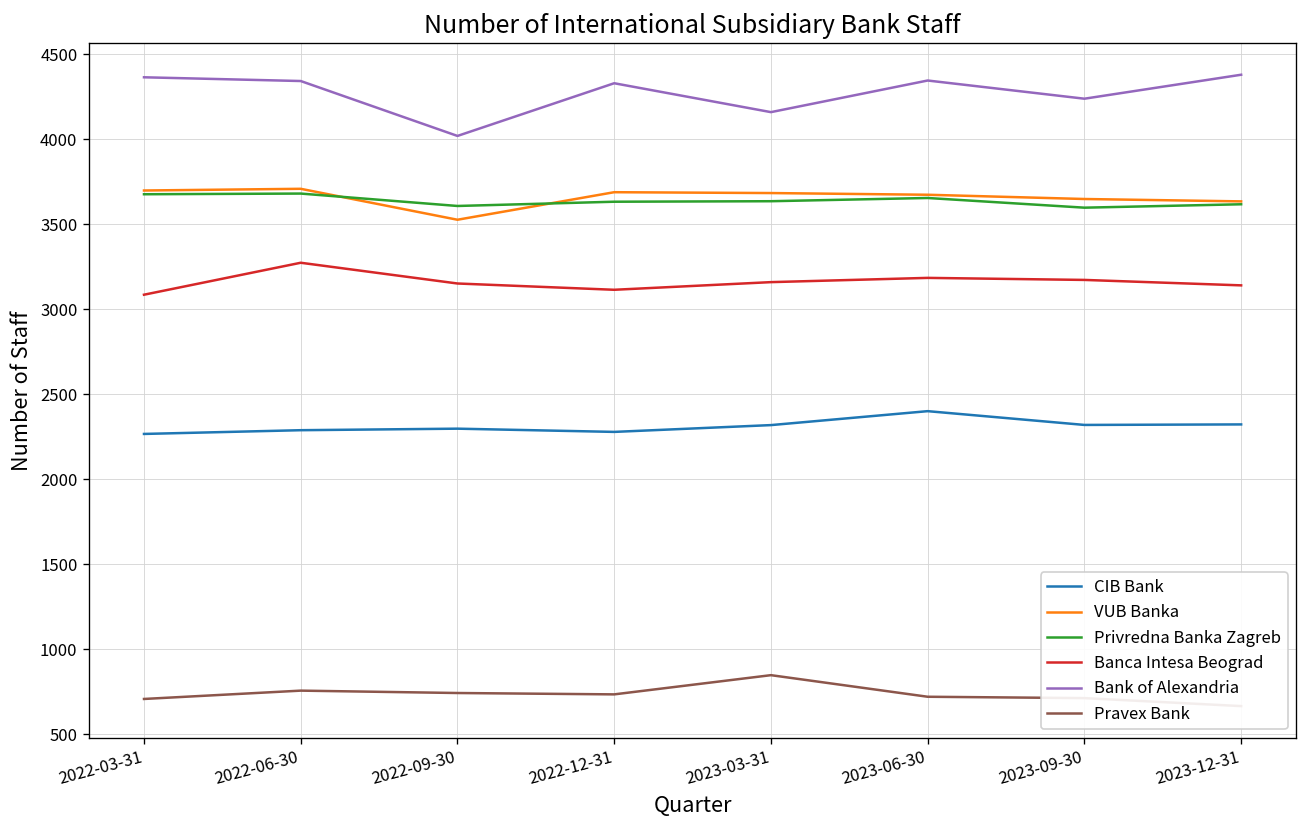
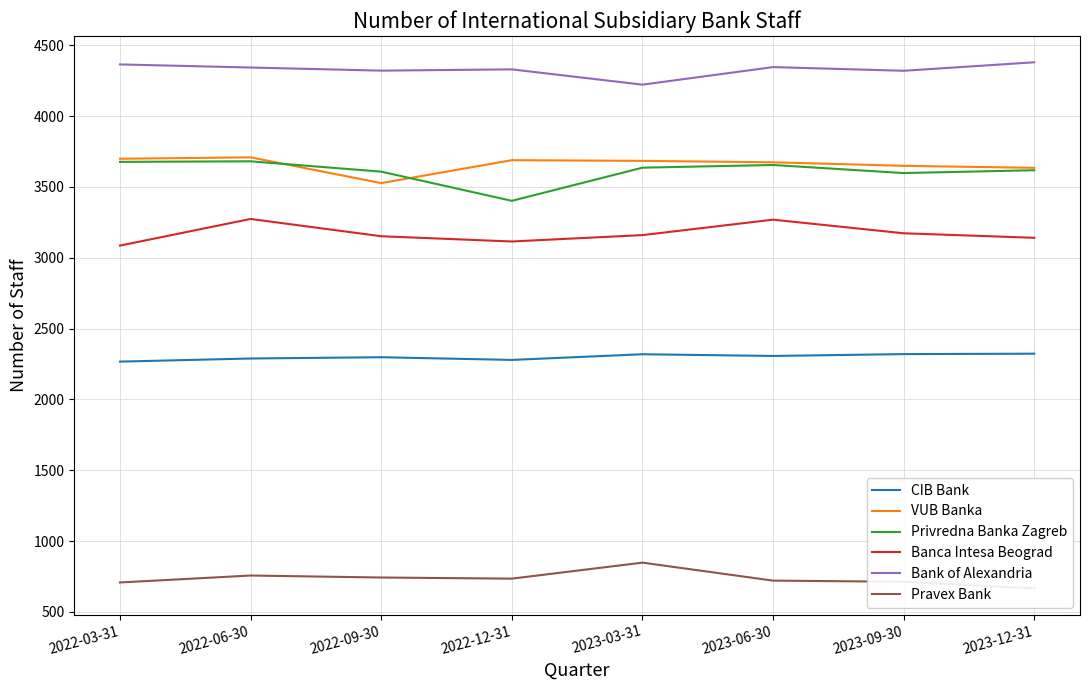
  {
    "CIB Bank": {
      "2022-03-31": 2270,
      "2022-06-30": 2290,
      "2022-09-30": 2300,
      "2022-12-31": 2280,
      "2023-03-31": 2320,
-     "2023-06-30": 2400,
+     "2023-06-30": 2310,
      "2023-09-30": 2320,
      "2023-12-31": 2320
    },
    "VUB Banka": {
      "2022-03-31": 3700,
      "2022-06-30": 3710,
      "2022-09-30": 3530,
      "2022-12-31": 3690,
      "2023-03-31": 3680,
      "2023-06-30": 3670,
      "2023-09-30": 3650
    },
    "Privredna Banka Zagreb": {
      "2022-03-31": 3680,
      "2022-06-30": 3680,
      "2022-09-30": 3610,
-     "2022-12-31": 3630,
+     "2022-12-31": 3400,
      "2023-03-31": 3640,
      "2023-06-30": 3660,
      "2023-09-30": 3600
    },
    "Banca Intesa Beograd": {
      "2022-03-31": 3090,
      "2022-06-30": 3270,
      "2022-09-30": 3150,
      "2022-12-31": 3120,
      "2023-03-31": 3160,
-     "2023-06-30": 3190,
+     "2023-06-30": 3270,
      "2023-09-30": 3170,
      "2023-12-31": 3140
    },
    "Bank of Alexandria": {
      "2022-03-31": 4370,
      "2022-06-30": 4340,
-     "2022-09-30": 4020,
+     "2022-09-30": 4320,
      "2022-12-31": 4330,
-     "2023-03-31": 4160,
+     "2023-03-31": 4220,
      "2023-06-30": 4350,
-     "2023-09-30": 4240,
+     "2023-09-30": 4320,
      "2023-12-31": 4380
    },
    "Pravex Bank": {
      "2022-03-31": 710,
      "2022-06-30": 760,
      "2022-09-30": 740,
      "2022-12-31": 740,
      "2023-03-31": 850,
      "2023-06-30": 720
    }
  }
